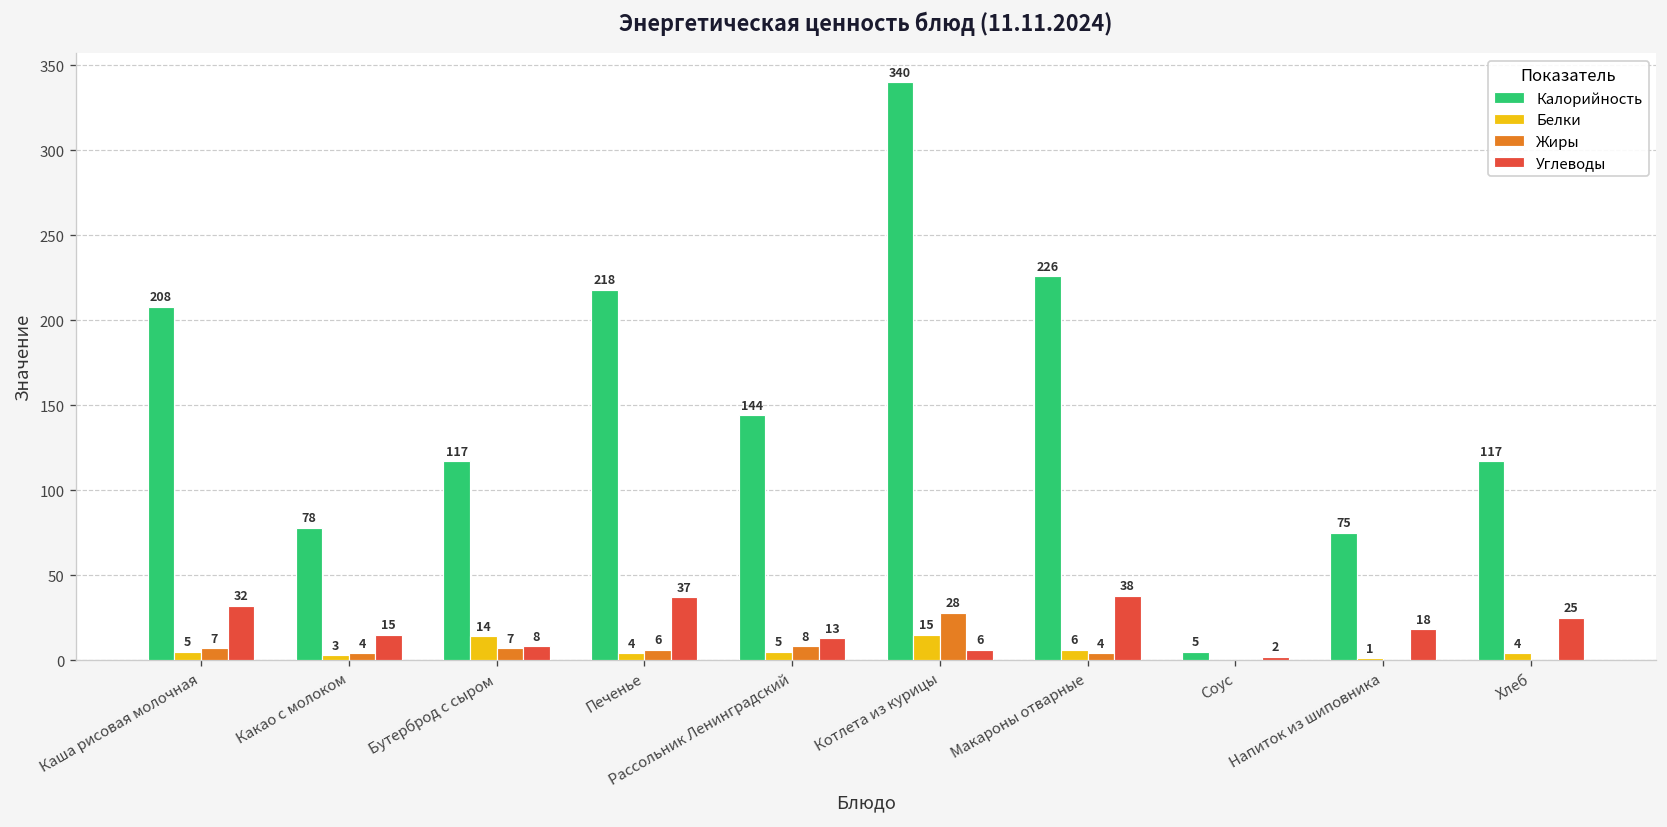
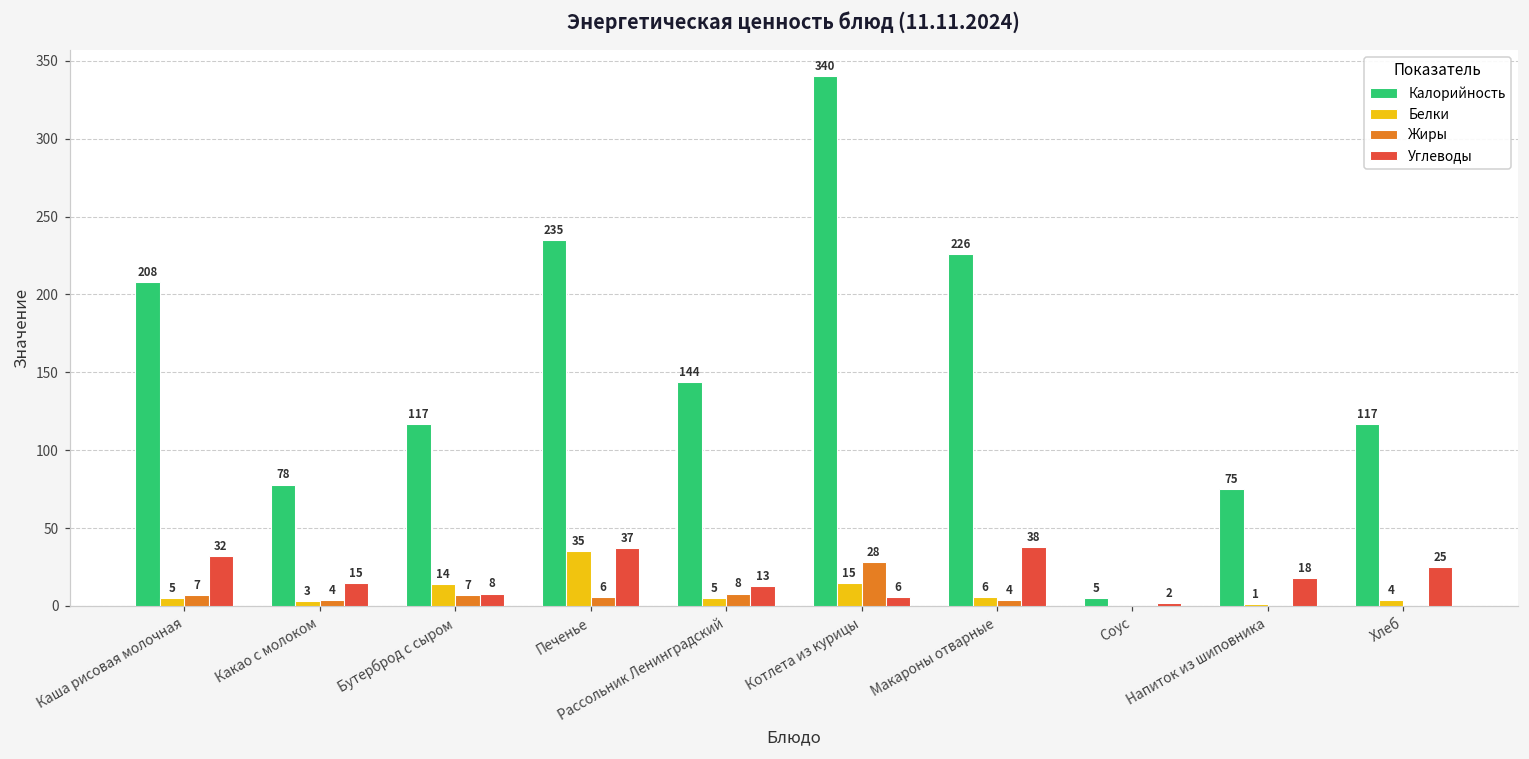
  {
    "Калорийность": {
      "Каша рисовая молочная": 208,
      "Какао с молоком": 78,
      "Бутерброд с сыром": 117,
-     "Печенье": 218,
+     "Печенье": 235,
      "Рассольник Ленинградский": 144,
      "Котлета из курицы": 340,
      "Макароны отварные": 226,
      "Соус": 5,
      "Напиток из шиповника": 75,
      "Хлеб": 117
    },
    "Белки": {
      "Каша рисовая молочная": 5,
      "Какао с молоком": 3,
      "Бутерброд с сыром": 14,
-     "Печенье": 4,
+     "Печенье": 35,
      "Рассольник Ленинградский": 5,
      "Котлета из курицы": 15,
      "Макароны отварные": 6,
      "Напиток из шиповника": 1,
      "Хлеб": 4
    }
  }
